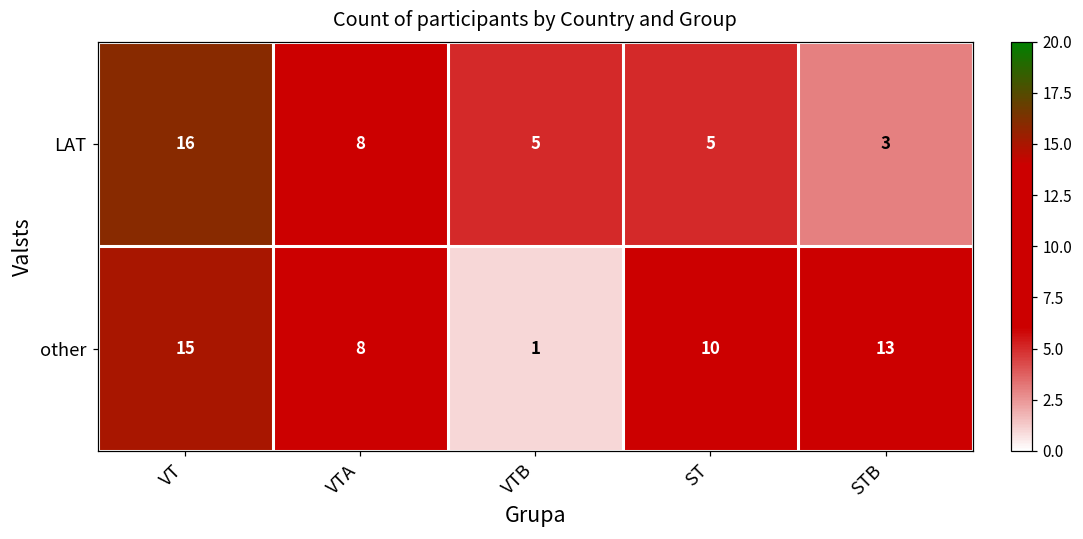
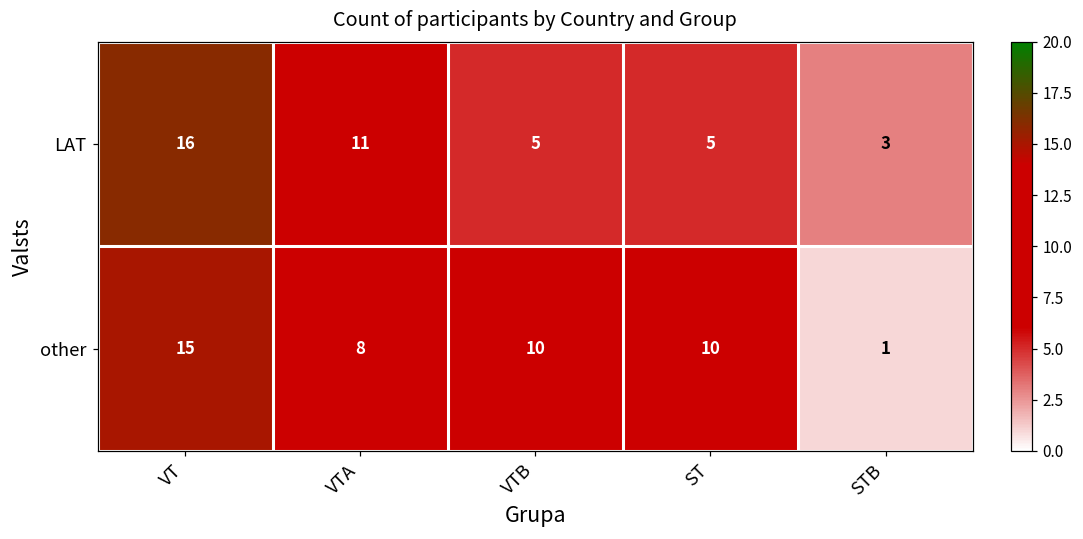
  {
    "LAT": {
      "VT": 16,
-     "VTA": 8,
+     "VTA": 11,
      "VTB": 5,
      "ST": 5,
      "STB": 3
    },
    "other": {
      "VT": 15,
      "VTA": 8,
-     "VTB": 1,
+     "VTB": 10,
      "ST": 10,
-     "STB": 13
+     "STB": 1
    }
  }
